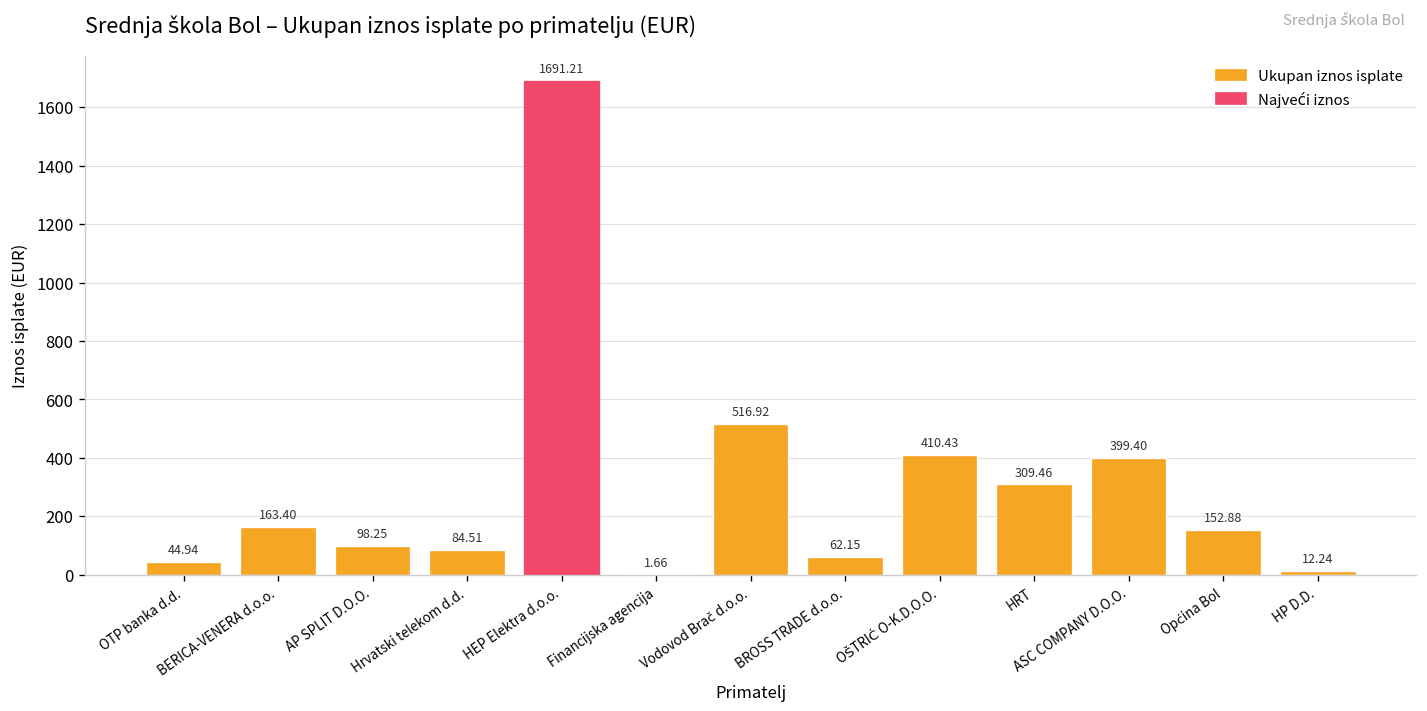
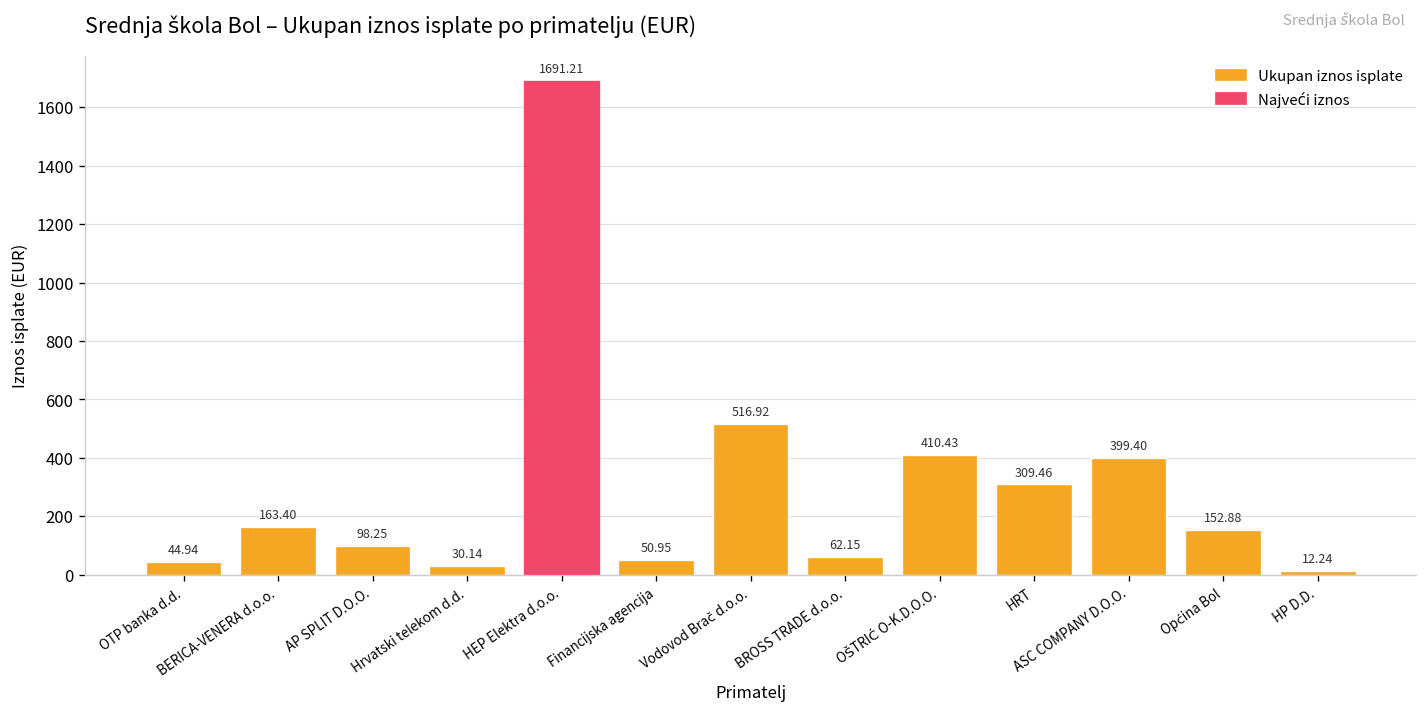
  {
    "OTP banka d.d.": 44.94,
    "BERICA-VENERA d.o.o.": 163.40,
    "AP SPLIT D.O.O.": 98.25,
-   "Hrvatski telekom d.d.": 84.51,
+   "Hrvatski telekom d.d.": 30.14,
    "HEP Elektra d.o.o.": 1691.21,
-   "Financijska agencija": 1.66,
+   "Financijska agencija": 50.95,
    "Vodovod Brač d.o.o.": 516.92,
    "BROSS TRADE d.o.o.": 62.15,
    "OŠTRIĆ O-K.D.O.O.": 410.43,
    "HRT": 309.46,
    "ASC COMPANY D.O.O.": 399.40,
    "Općina Bol": 152.88,
    "HP D.D.": 12.24
  }
